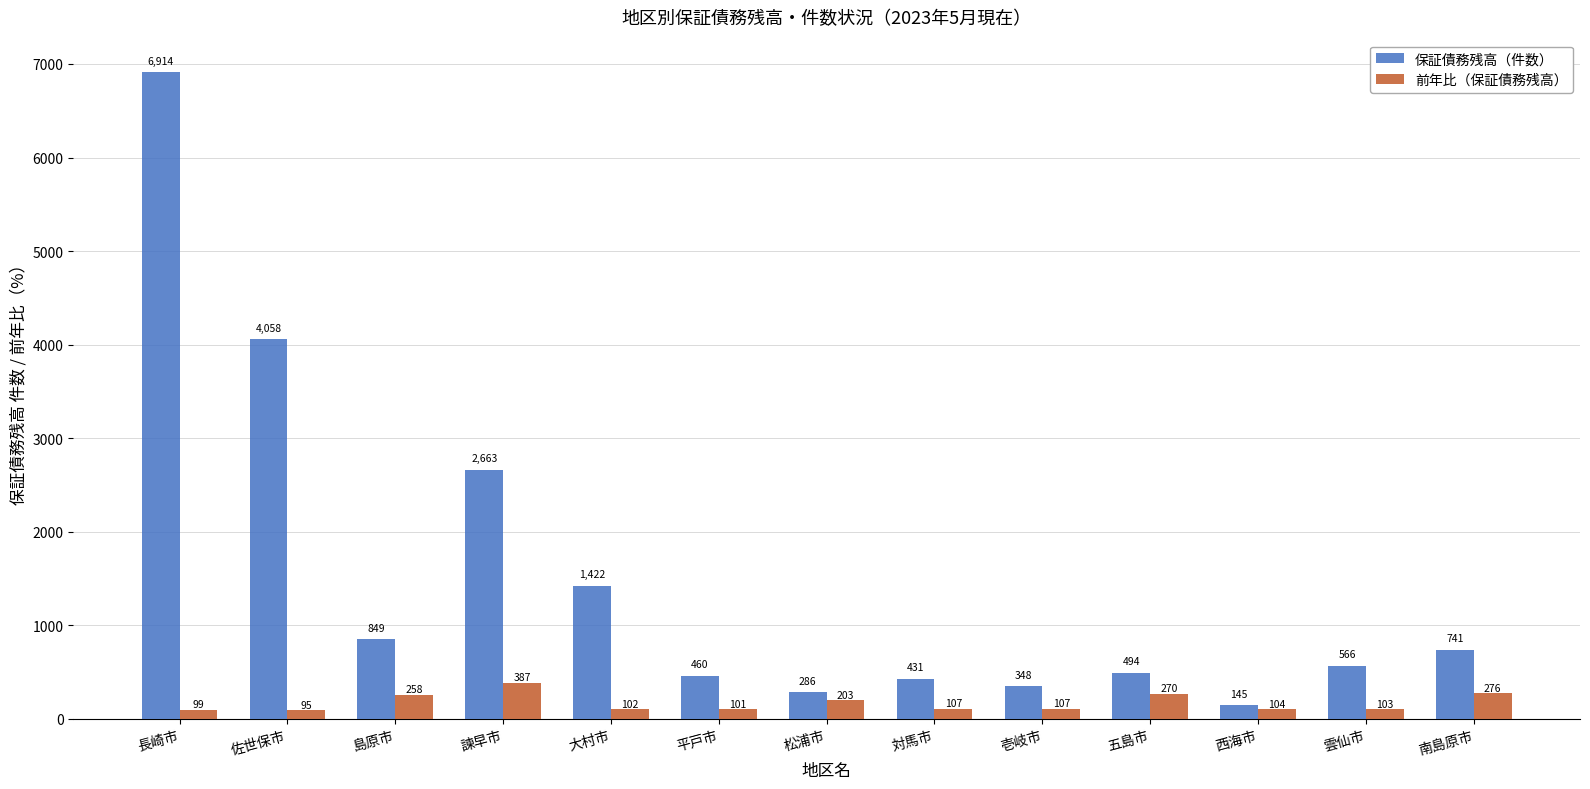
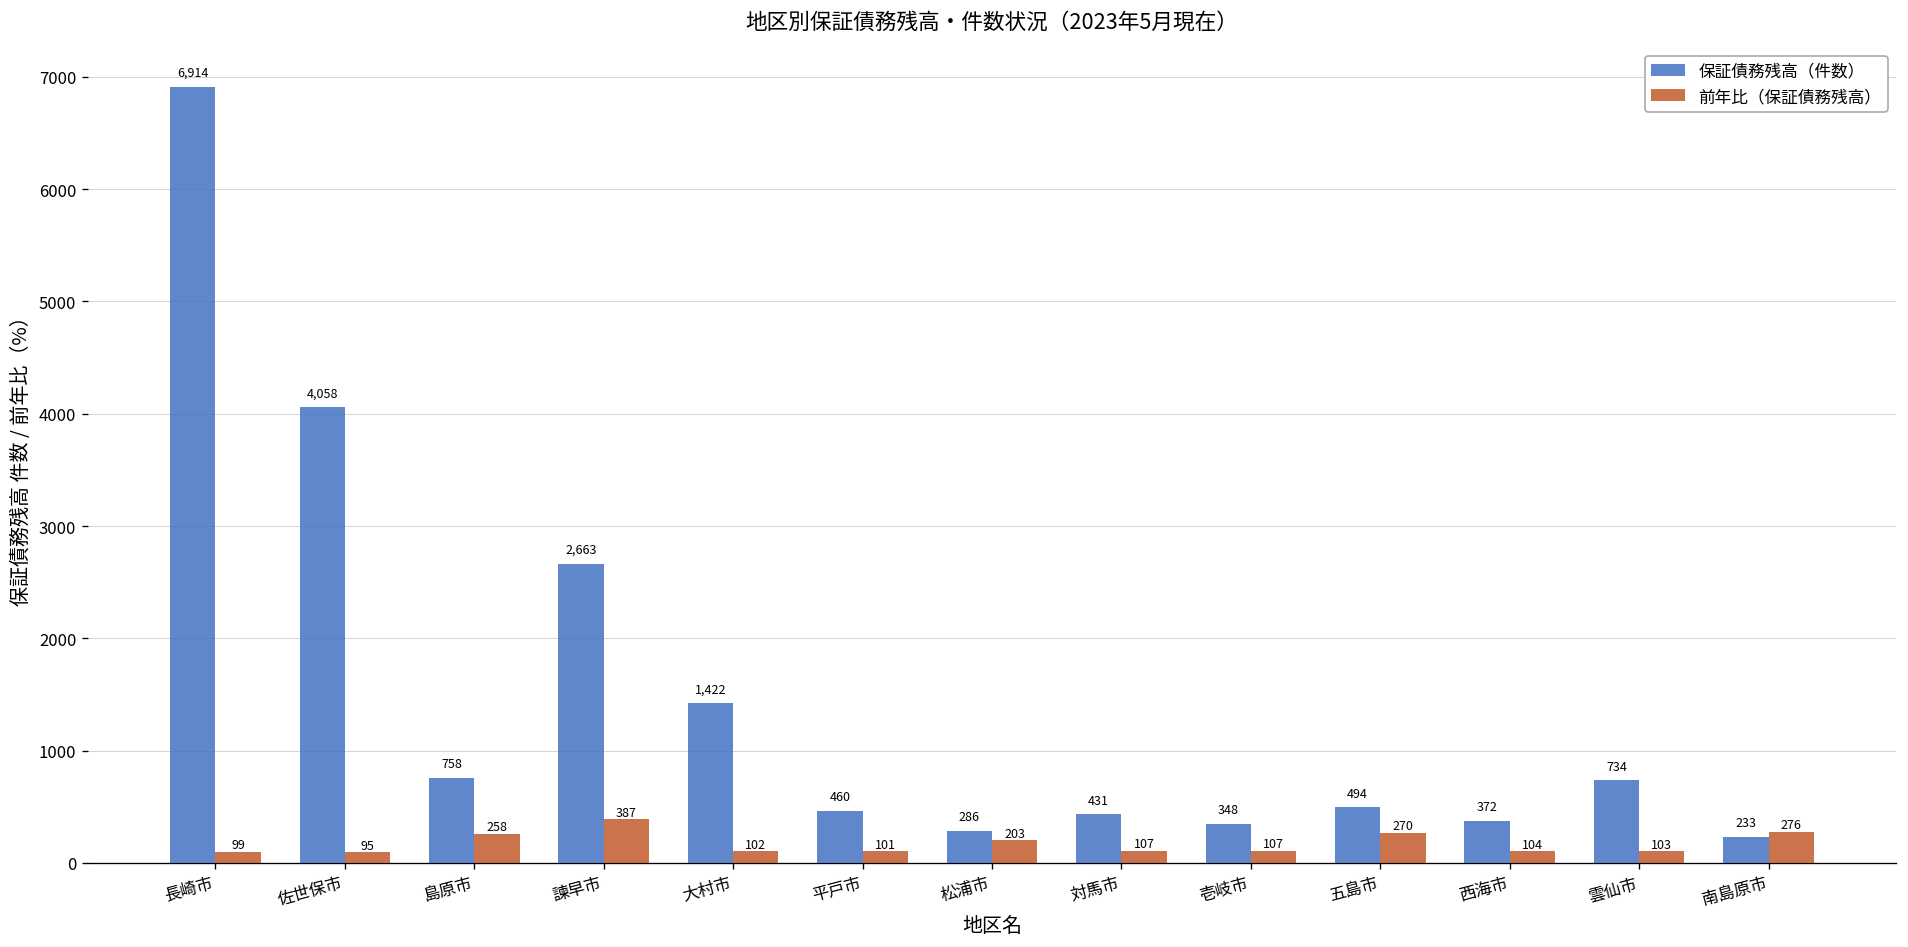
  {
    "保証債務残高（件数）": {
      "長崎市": "6,914",
      "佐世保市": "4,058",
-     "島原市": "849",
+     "島原市": "758",
      "諫早市": "2,663",
      "大村市": "1,422",
      "平戸市": "460",
      "松浦市": "286",
      "対馬市": "431",
      "壱岐市": "348",
      "五島市": "494",
-     "西海市": "145",
-     "雲仙市": "566",
-     "南島原市": "741"
+     "西海市": "372",
+     "雲仙市": "734",
+     "南島原市": "233"
    },
    "前年比（保証債務残高）": {
      "長崎市": "99",
      "佐世保市": "95",
      "島原市": "258",
      "諫早市": "387",
      "大村市": "102",
      "平戸市": "101",
      "松浦市": "203",
      "対馬市": "107",
      "壱岐市": "107",
      "五島市": "270",
      "西海市": "104",
      "雲仙市": "103",
      "南島原市": "276"
    }
  }
